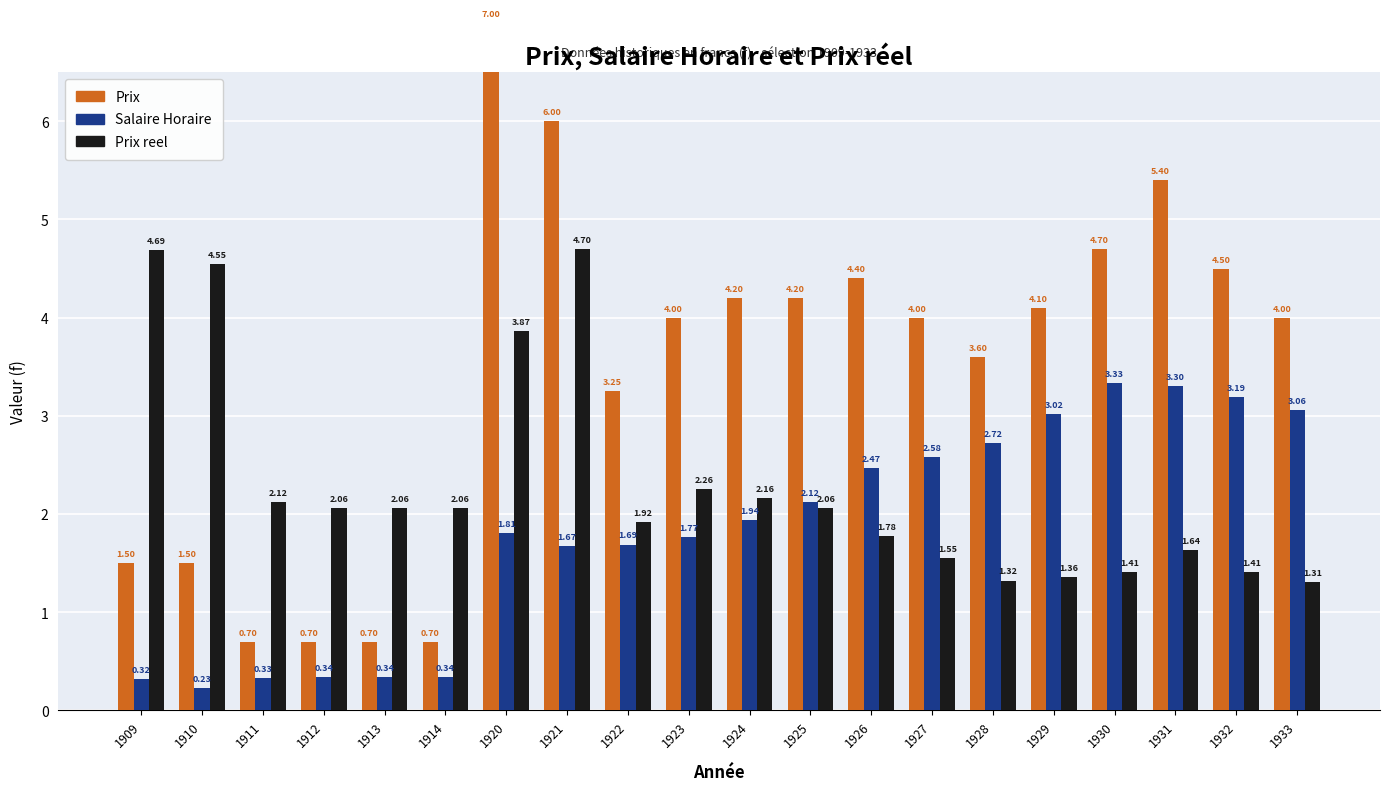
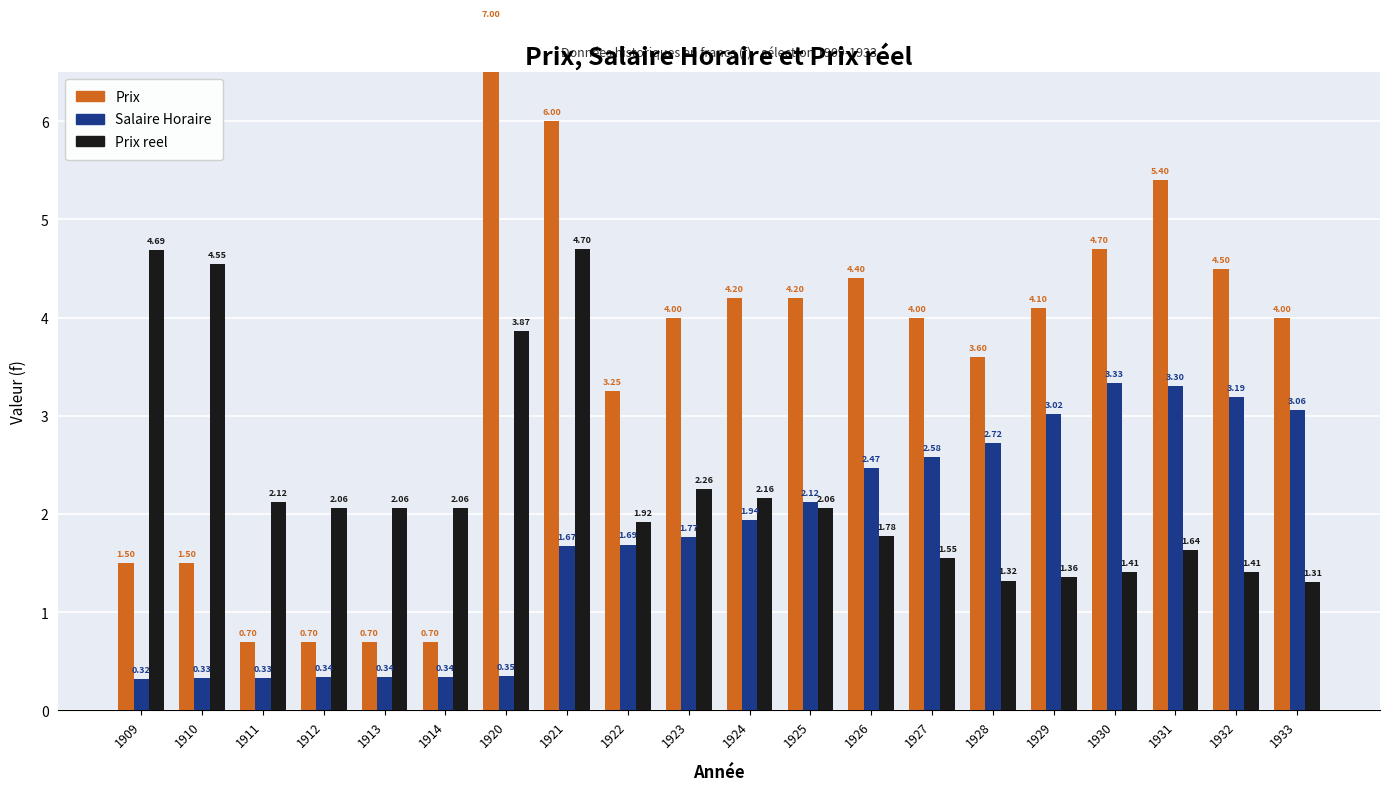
  {
    "Prix": {
      "1909": 1.50,
      "1910": 1.50,
      "1911": 0.70,
      "1912": 0.70,
      "1913": 0.70,
      "1914": 0.70,
      "1921": 6.00,
      "1922": 3.25,
      "1923": 4.00,
      "1924": 4.20,
      "1925": 4.20,
      "1926": 4.40,
      "1927": 4.00,
      "1928": 3.60,
      "1929": 4.10,
      "1930": 4.70,
      "1931": 5.40,
      "1932": 4.50,
      "1933": 4.00
    },
    "Salaire Horaire": {
      "1909": 0.32,
-     "1910": 0.23,
+     "1910": 0.33,
      "1911": 0.33,
      "1912": 0.34,
      "1913": 0.34,
      "1914": 0.34,
-     "1920": 1.81,
+     "1920": 0.35,
      "1921": 1.67,
      "1922": 1.69,
      "1923": 1.77,
      "1924": 1.94,
      "1925": 2.12,
      "1926": 2.47,
      "1927": 2.58,
      "1928": 2.72,
      "1929": 3.02,
      "1930": 3.33,
      "1931": 3.30,
      "1932": 3.19,
      "1933": 3.06
    },
    "Prix reel": {
      "1909": 4.69,
      "1910": 4.55,
      "1911": 2.12,
      "1912": 2.06,
      "1913": 2.06,
      "1914": 2.06,
      "1920": 3.87,
      "1921": 4.70,
      "1922": 1.92,
      "1923": 2.26,
      "1924": 2.16,
      "1925": 2.06,
      "1926": 1.78,
      "1927": 1.55,
      "1928": 1.32,
      "1929": 1.36,
      "1930": 1.41,
      "1931": 1.64,
      "1932": 1.41,
      "1933": 1.31
    }
  }
